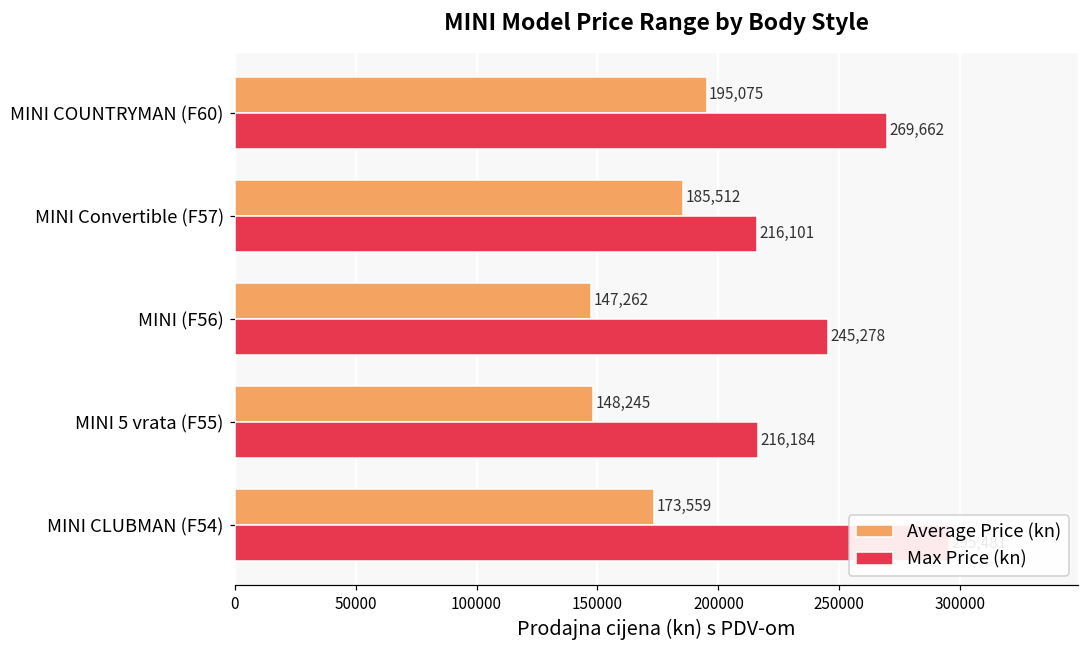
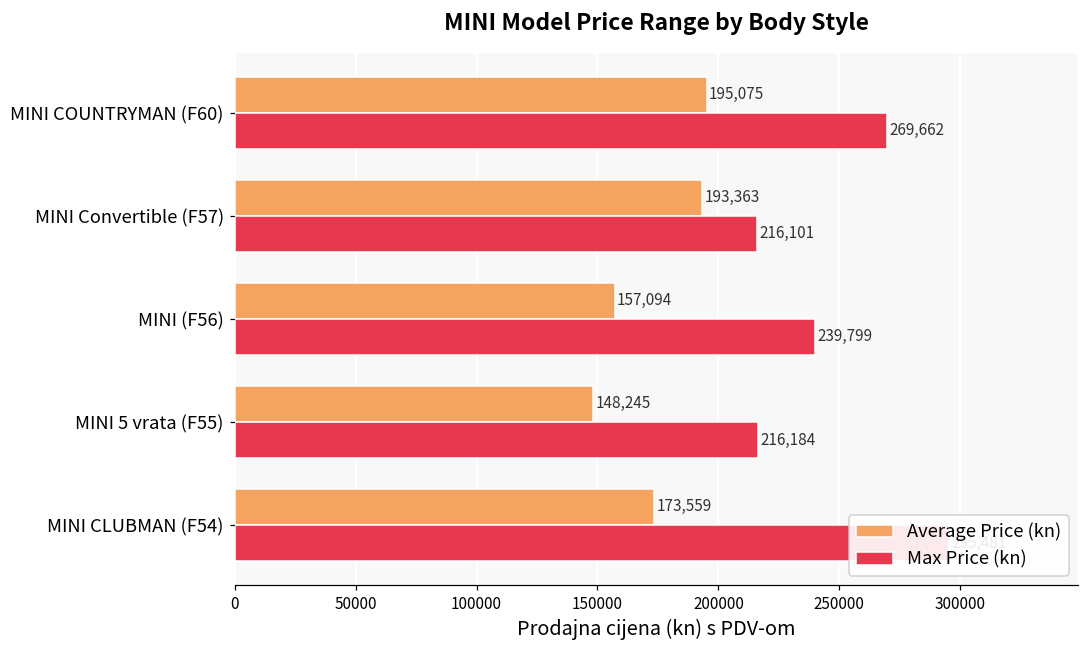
  {
    "Average Price (kn)": {
      "MINI COUNTRYMAN (F60)": "195,075",
-     "MINI Convertible (F57)": "185,512",
-     "MINI (F56)": "147,262",
+     "MINI Convertible (F57)": "193,363",
+     "MINI (F56)": "157,094",
      "MINI 5 vrata (F55)": "148,245",
      "MINI CLUBMAN (F54)": "173,559"
    },
    "Max Price (kn)": {
      "MINI COUNTRYMAN (F60)": "269,662",
      "MINI Convertible (F57)": "216,101",
-     "MINI (F56)": "245,278",
+     "MINI (F56)": "239,799",
      "MINI 5 vrata (F55)": "216,184"
    }
  }
